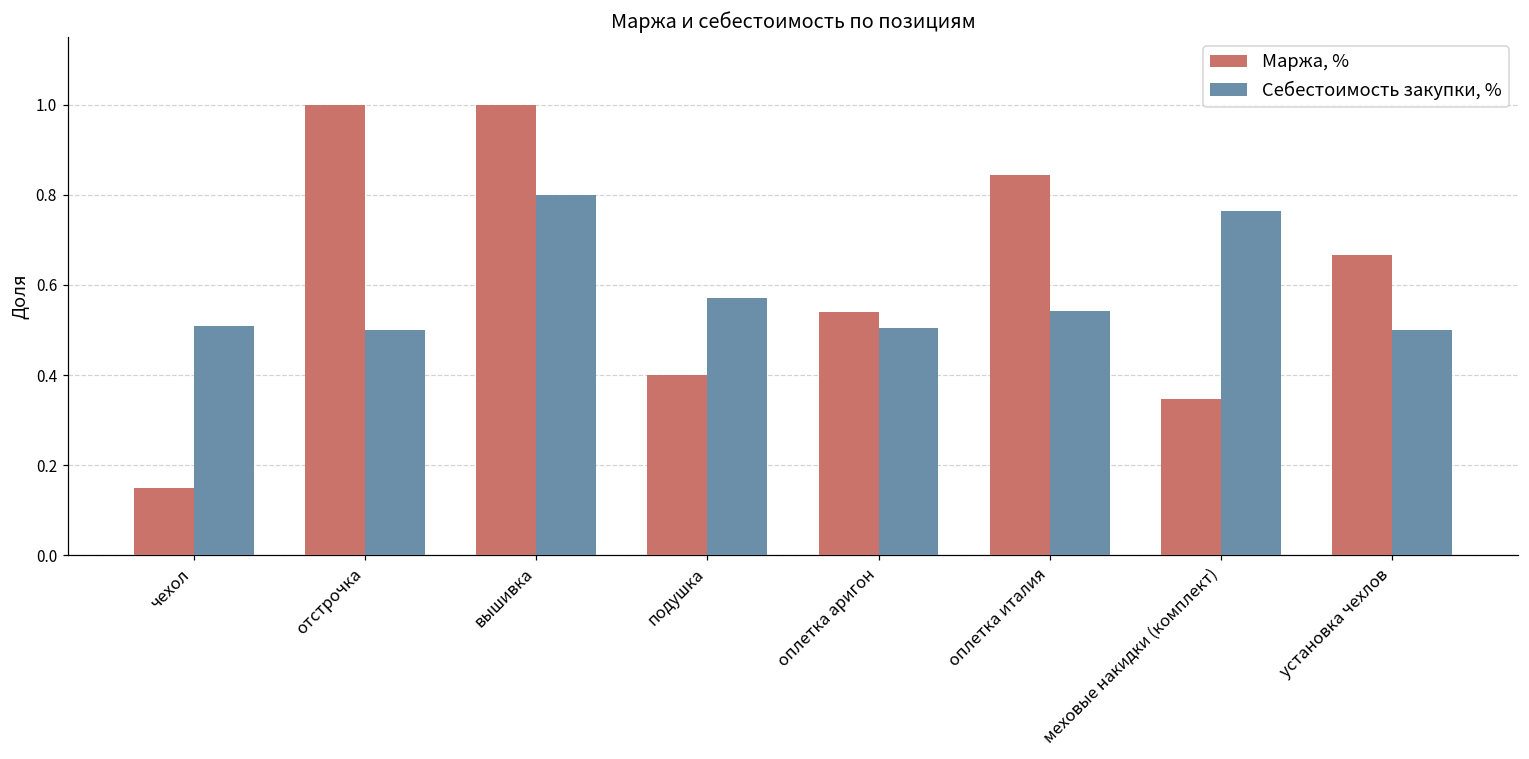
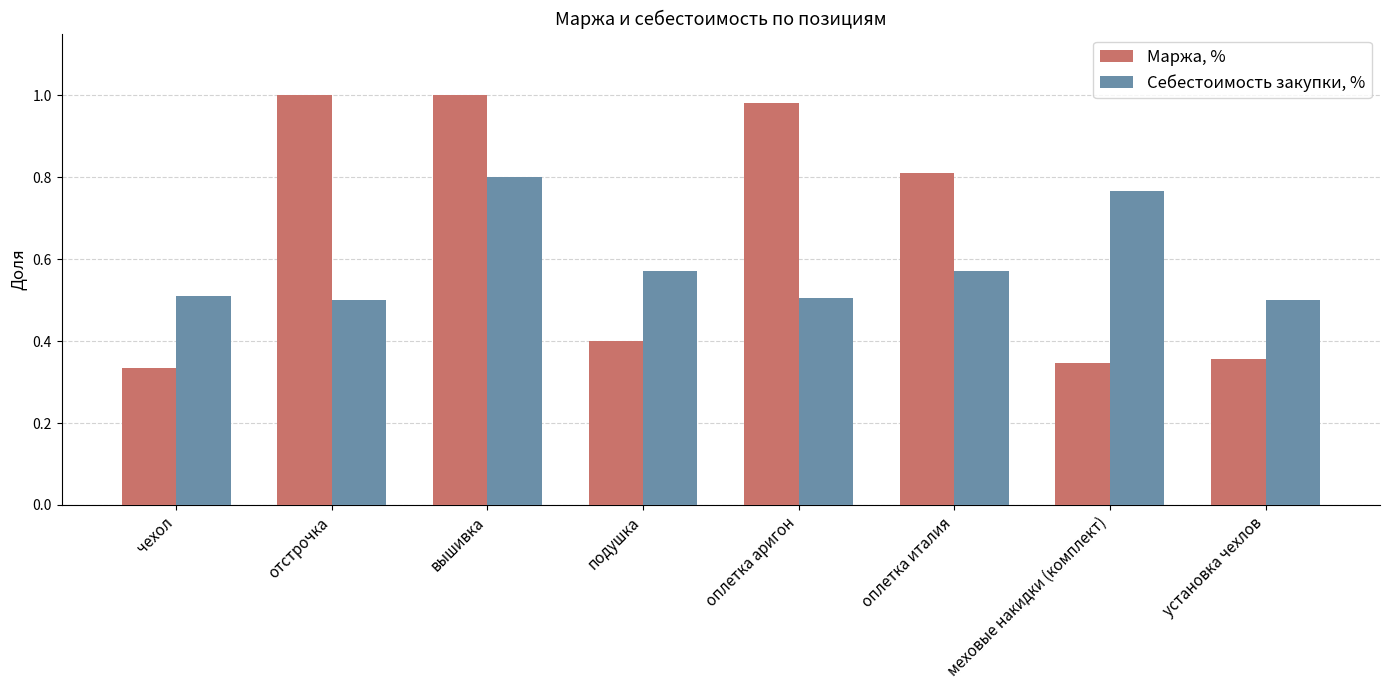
  {
    "Маржа, %": {
-     "чехол": 0.15,
+     "чехол": 0.33,
      "отстрочка": 1.00,
      "вышивка": 1.00,
      "подушка": 0.40,
-     "оплетка аригон": 0.54,
-     "оплетка италия": 0.84,
+     "оплетка аригон": 0.98,
+     "оплетка италия": 0.81,
      "меховые накидки (комплект)": 0.35,
-     "установка чехлов": 0.67
+     "установка чехлов": 0.36
    },
    "Себестоимость закупки, %": {
      "чехол": 0.51,
      "отстрочка": 0.50,
      "вышивка": 0.80,
      "подушка": 0.57,
      "оплетка аригон": 0.51,
-     "оплетка италия": 0.54,
+     "оплетка италия": 0.57,
      "меховые накидки (комплект)": 0.76,
      "установка чехлов": 0.50
    }
  }
